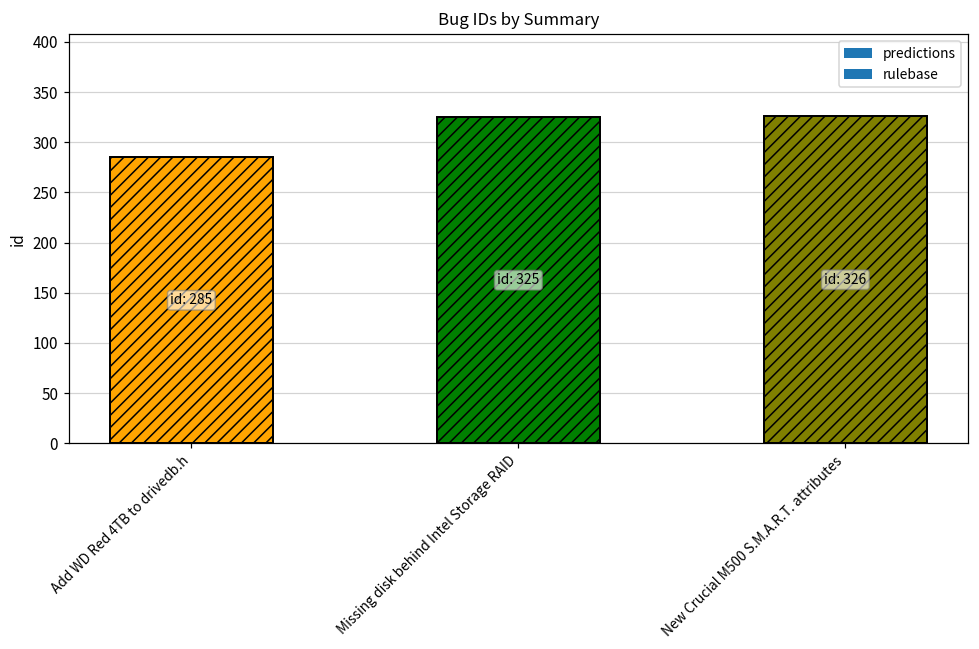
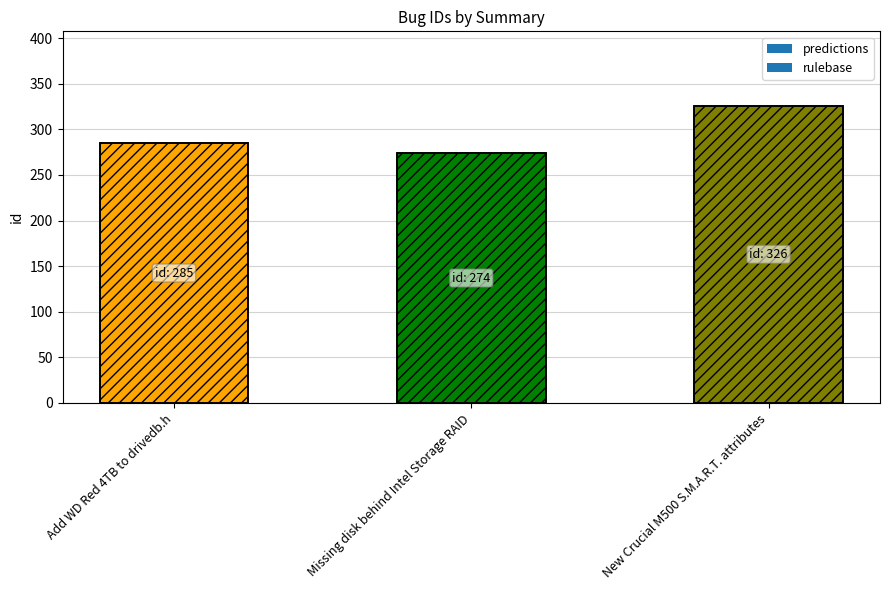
  {
-   "Missing disk behind Intel Storage RAID": 325
+   "Missing disk behind Intel Storage RAID": 274
  }
